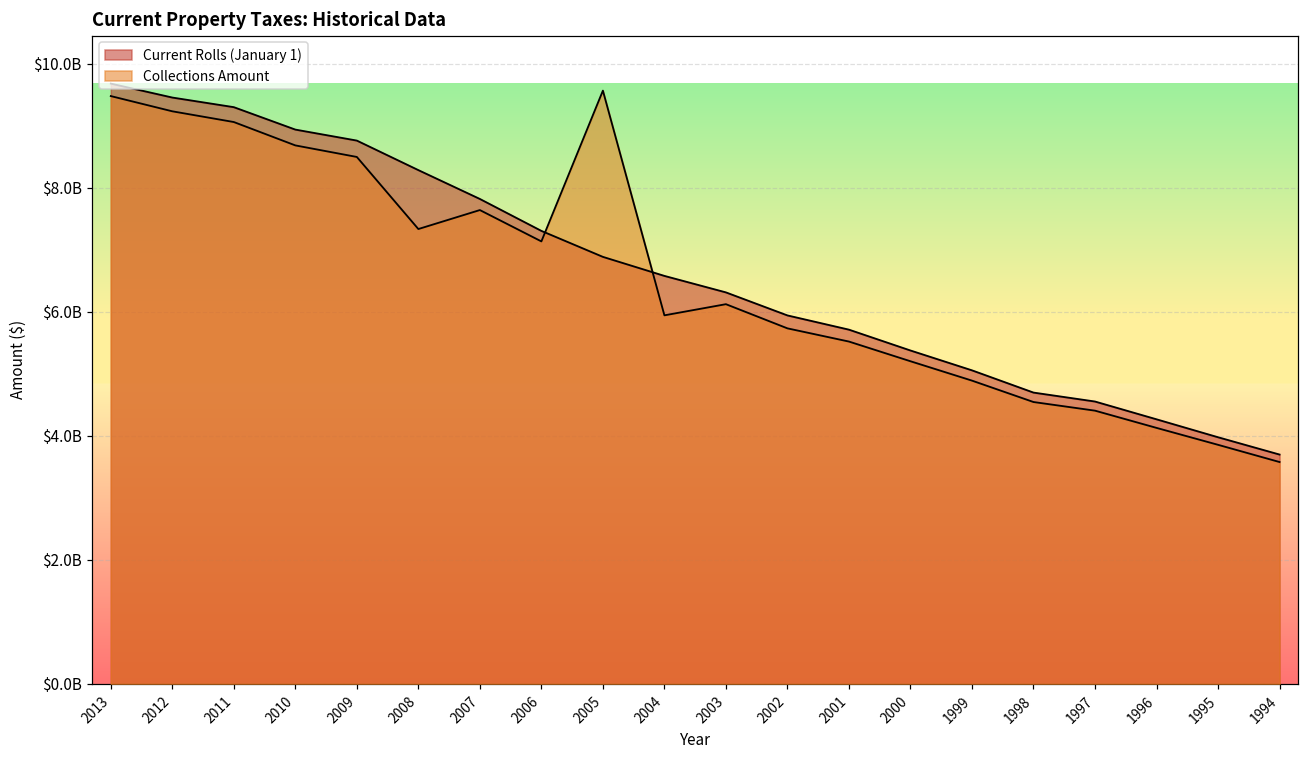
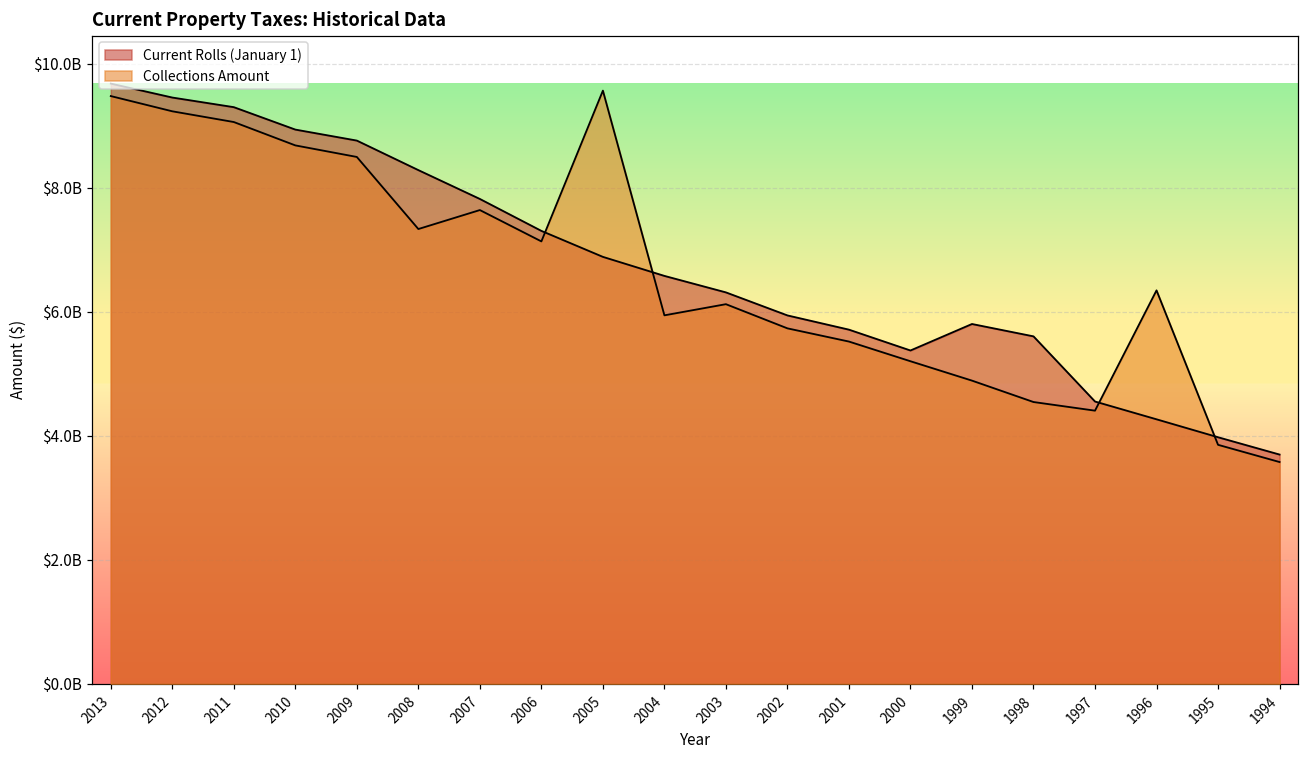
  {
    "Current Rolls (January 1)": {
      "2012": "$9500000000",
      "2011": "$9300000000",
      "2010": "$8900000000",
      "2009": "$8800000000",
      "2008": "$8300000000",
      "2007": "$7800000000",
      "2006": "$7300000000",
      "2005": "$6900000000",
      "2004": "$6600000000",
      "2003": "$6300000000",
      "2002": "$5900000000",
      "2001": "$5700000000",
      "2000": "$5400000000",
-     "1999": "$5100000000",
-     "1998": "$4700000000",
+     "1999": "$5800000000",
+     "1998": "$5600000000",
      "1997": "$4600000000",
      "1996": "$4300000000",
      "1995": "$4000000000",
      "1994": "$3700000000"
    },
    "Collections Amount": {
      "2013": "$9500000000",
      "2012": "$9200000000",
      "2011": "$9100000000",
      "2010": "$8700000000",
      "2009": "$8500000000",
      "2008": "$7300000000",
      "2007": "$7600000000",
      "2006": "$7100000000",
      "2005": "$9600000000",
      "2004": "$5900000000",
      "2003": "$6100000000",
      "2002": "$5700000000",
      "2001": "$5500000000",
      "2000": "$5200000000",
      "1999": "$4900000000",
      "1998": "$4500000000",
      "1997": "$4400000000",
-     "1996": "$4100000000",
+     "1996": "$6300000000",
      "1995": "$3900000000",
      "1994": "$3600000000"
    }
  }
